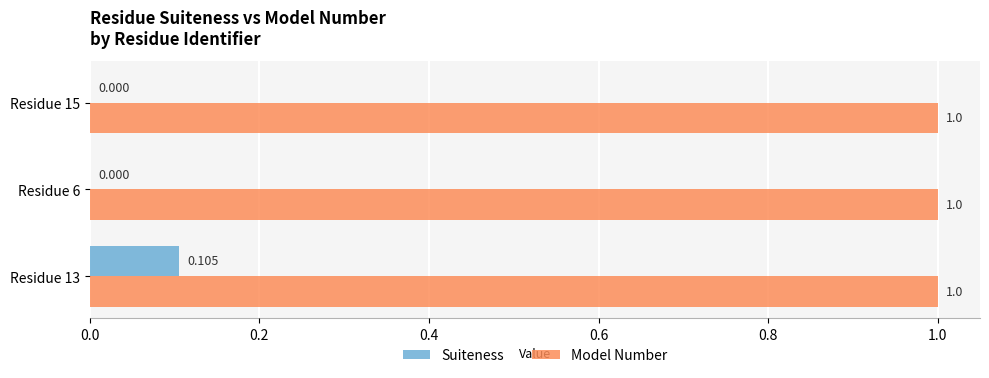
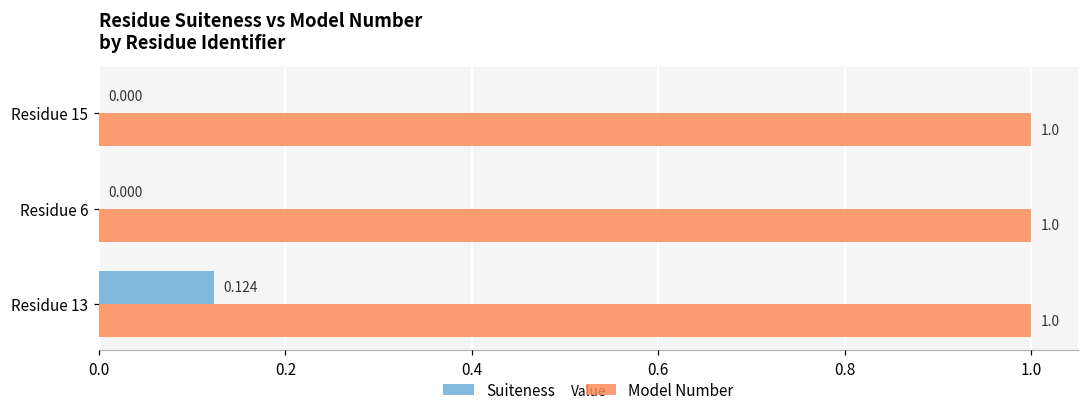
  {
    "Suiteness": {
      "Residue 15": 0.000,
      "Residue 6": 0.000,
-     "Residue 13": 0.105
+     "Residue 13": 0.124
    },
    "Model Number": {
      "Residue 15": 1.0,
      "Residue 6": 1.0,
      "Residue 13": 1.0
    }
  }
